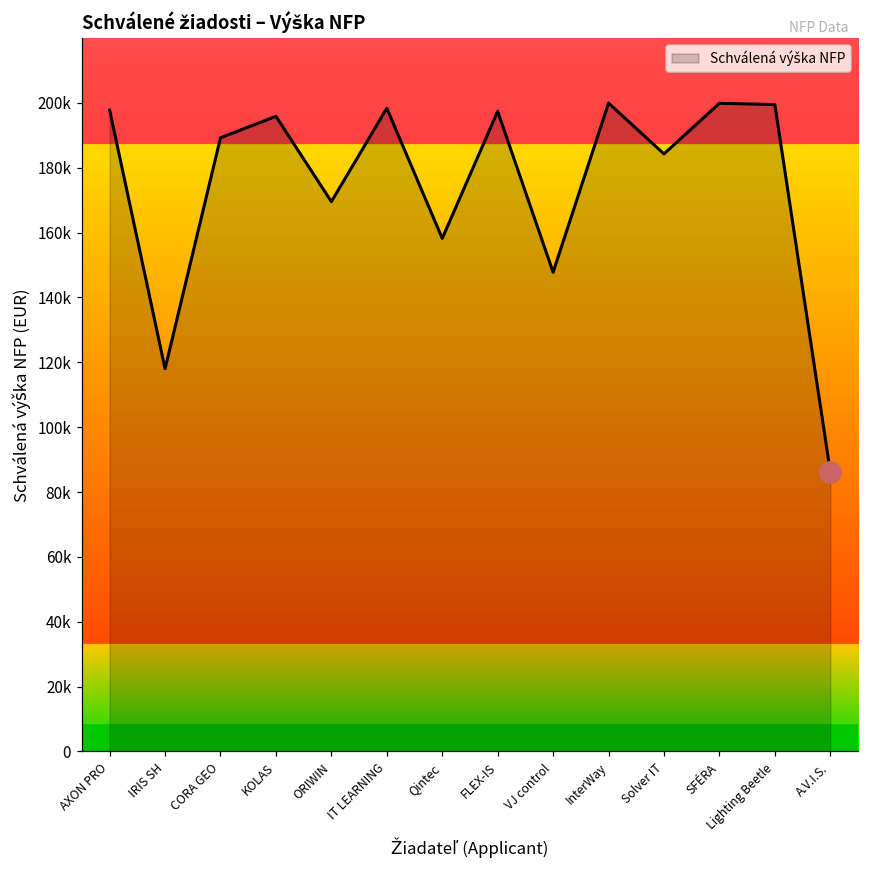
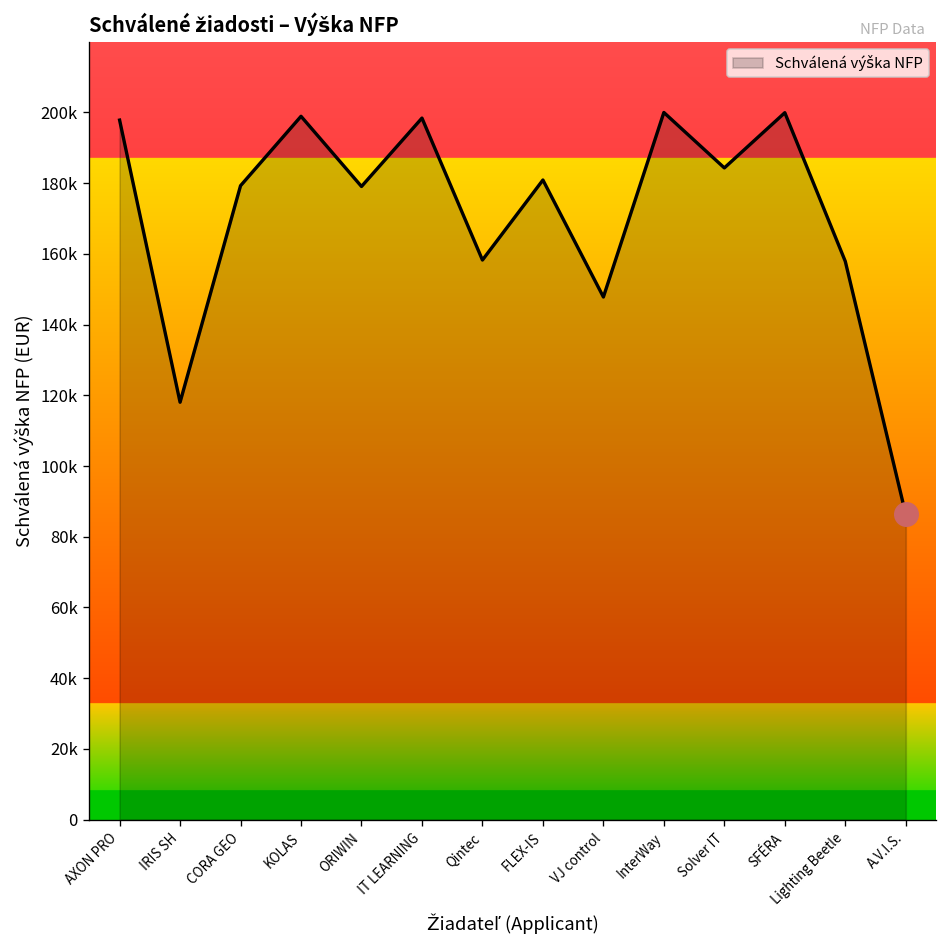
  {
    "Schválená výška NFP": {
      "AXON PRO": 198000,
      "IRIS SH": 118000,
-     "CORA GEO": 189000,
-     "KOLAS": 196000,
-     "ORIWIN": 170000,
+     "CORA GEO": 179000,
+     "KOLAS": 199000,
+     "ORIWIN": 179000,
      "IT LEARNING": 198000,
      "Qintec": 158000,
-     "FLEX-IS": 197000,
+     "FLEX-IS": 181000,
      "VJ control": 148000,
      "InterWay": 200000,
      "Solver IT": 184000,
      "SFÉRA": 200000,
-     "Lighting Beetle": 200000
+     "Lighting Beetle": 158000
    }
  }
